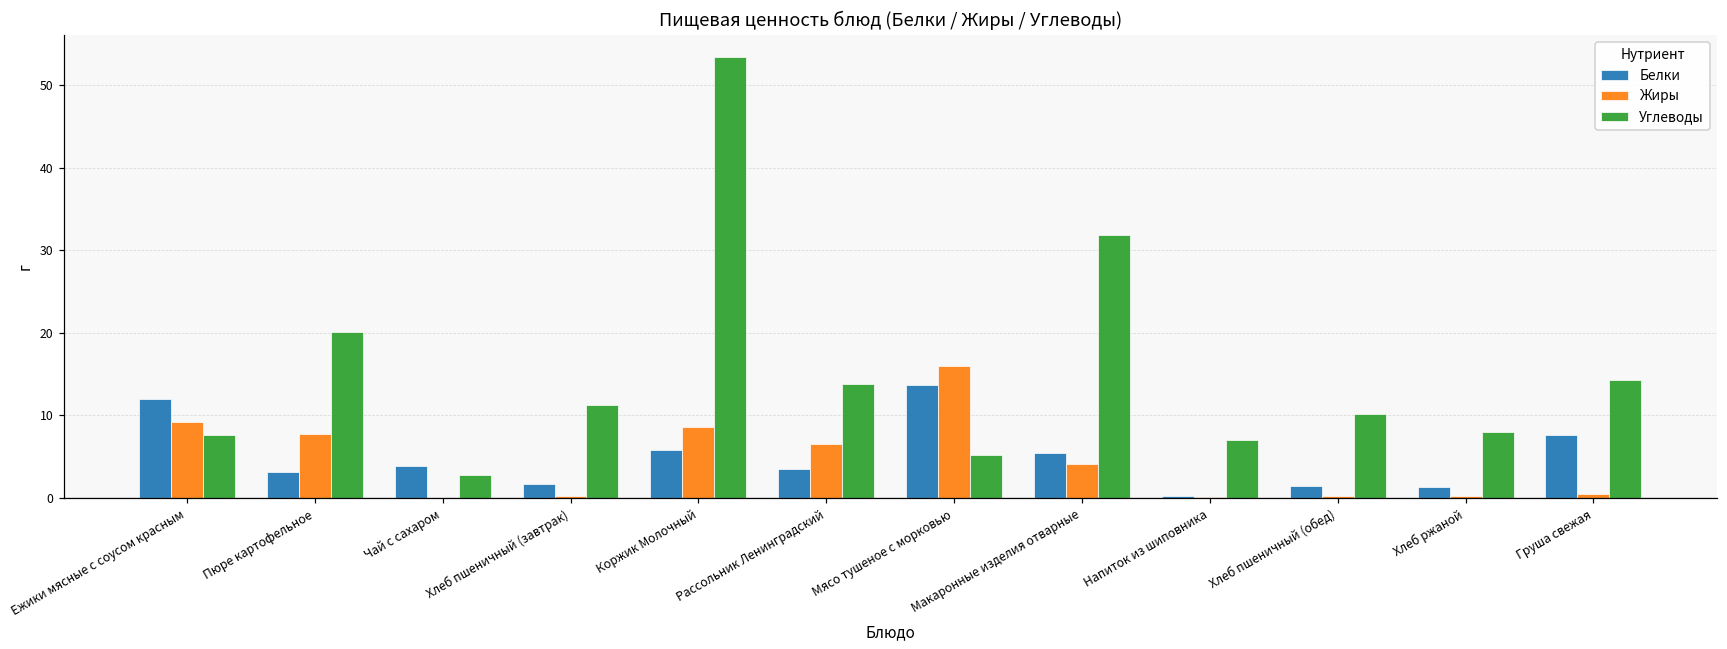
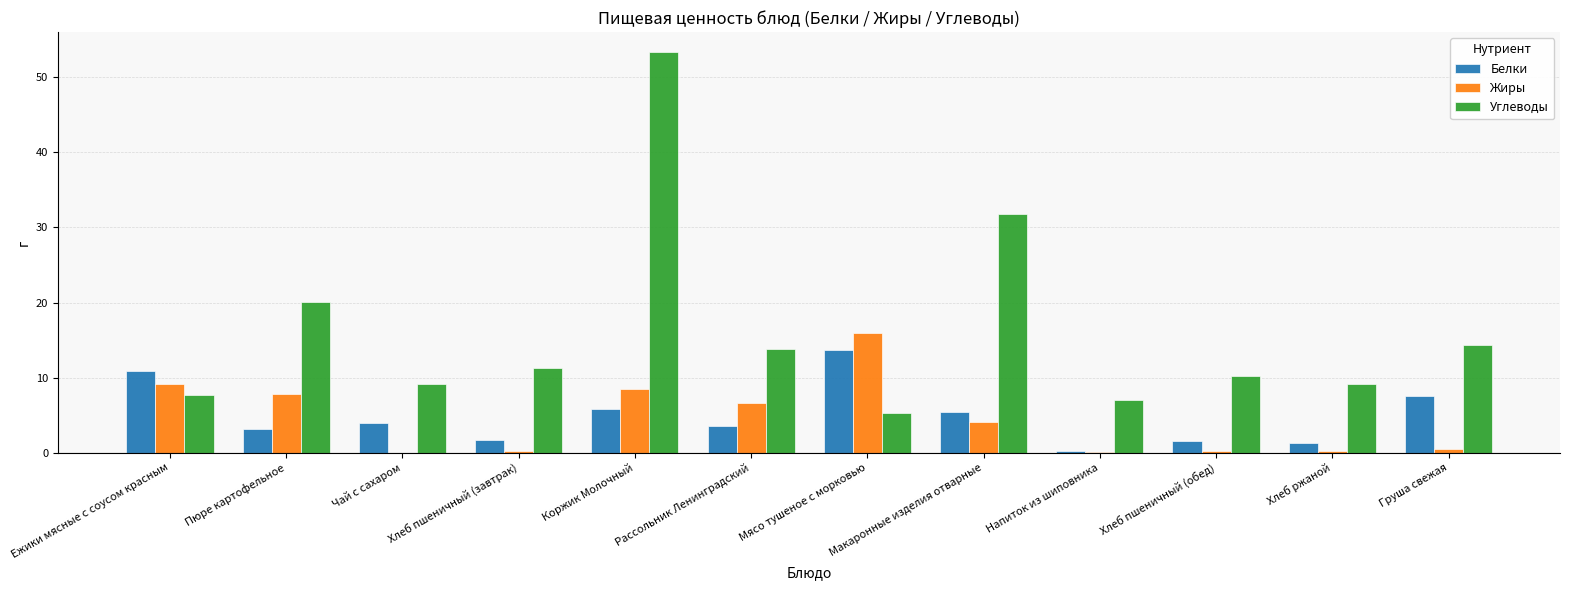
  {
    "Белки": {
-     "Ежики мясные с соусом красным": 12,
+     "Ежики мясные с соусом красным": 11,
      "Пюре картофельное": 3,
      "Чай с сахаром": 4,
      "Хлеб пшеничный (завтрак)": 2,
      "Коржик Молочный": 6,
      "Рассольник Ленинградский": 4,
      "Мясо тушеное с морковью": 14,
      "Макаронные изделия отварные": 5,
      "Хлеб пшеничный (обед)": 2,
      "Хлеб ржаной": 1,
      "Груша свежая": 8
    },
    "Жиры": {
      "Ежики мясные с соусом красным": 9,
      "Пюре картофельное": 8,
      "Чай с сахаром": 0,
      "Коржик Молочный": 9,
      "Рассольник Ленинградский": 7,
      "Мясо тушеное с морковью": 16,
      "Макаронные изделия отварные": 4,
      "Груша свежая": 0
    },
    "Углеводы": {
      "Ежики мясные с соусом красным": 8,
      "Пюре картофельное": 20,
-     "Чай с сахаром": 3,
+     "Чай с сахаром": 9,
      "Хлеб пшеничный (завтрак)": 11,
      "Коржик Молочный": 53,
      "Рассольник Ленинградский": 14,
      "Мясо тушеное с морковью": 5,
      "Макаронные изделия отварные": 32,
      "Напиток из шиповника": 7,
      "Хлеб пшеничный (обед)": 10,
-     "Хлеб ржаной": 8,
+     "Хлеб ржаной": 9,
      "Груша свежая": 14
    }
  }
